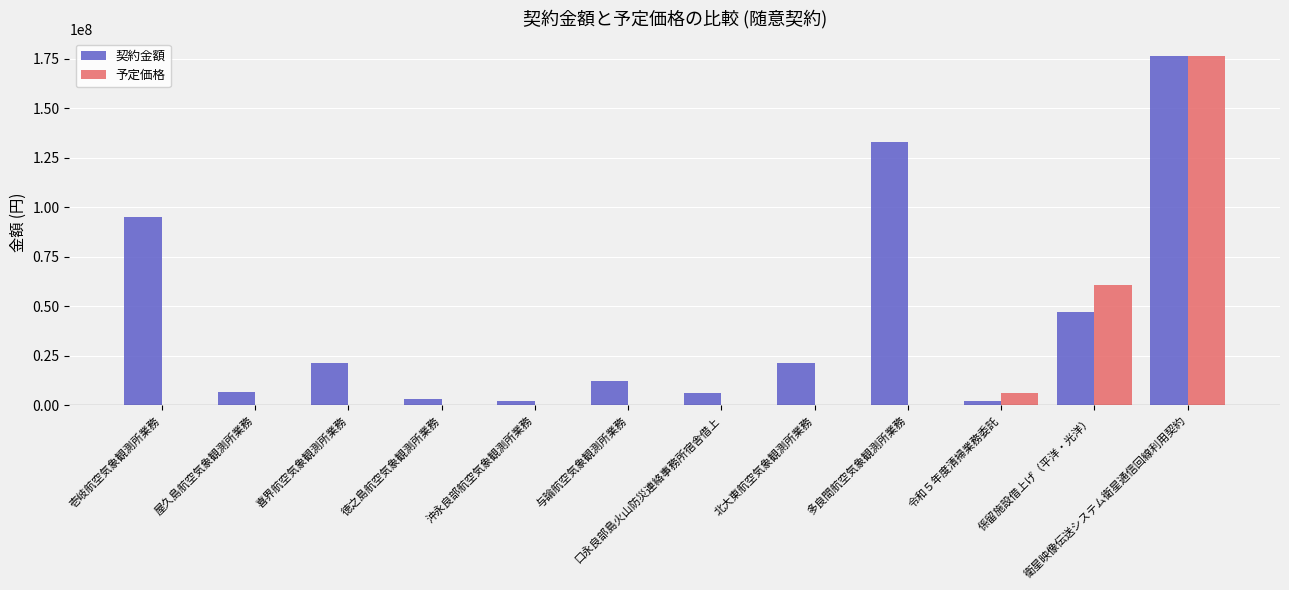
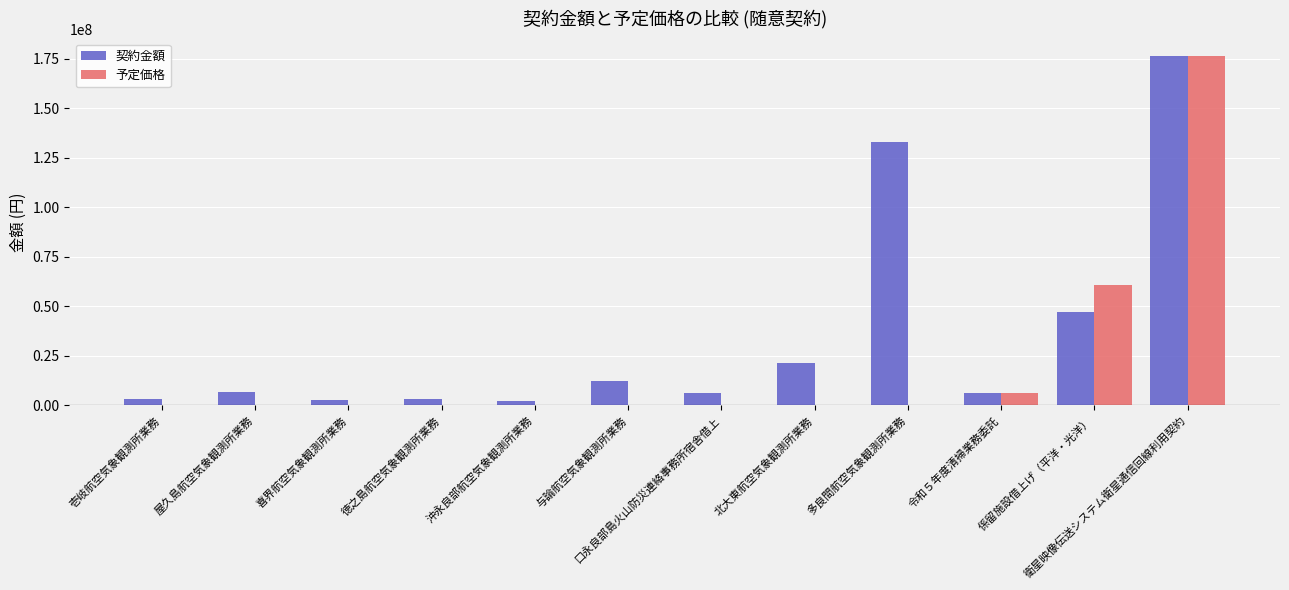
  {
    "契約金額": {
-     "壱岐航空気象観測所業務": 95000000,
+     "壱岐航空気象観測所業務": 3000000,
      "屋久島航空気象観測所業務": 7000000,
-     "喜界航空気象観測所業務": 21000000,
+     "喜界航空気象観測所業務": 3000000,
      "徳之島航空気象観測所業務": 3000000,
      "沖永良部航空気象観測所業務": 2000000,
      "与論航空気象観測所業務": 12000000,
      "口永良部島火山防災連絡事務所宿舎借上": 6000000,
      "北大東航空気象観測所業務": 22000000,
      "多良間航空気象観測所業務": 133000000,
-     "令和５年度清掃業務委託": 2000000,
+     "令和５年度清掃業務委託": 6000000,
      "係留施設借上げ（平洋・光洋）": 47000000,
      "衛星映像伝送システム衛星通信回線利用契約": 176000000
    },
    "予定価格": {
      "壱岐航空気象観測所業務": 0,
      "屋久島航空気象観測所業務": 0,
      "喜界航空気象観測所業務": 0,
      "徳之島航空気象観測所業務": 0,
      "沖永良部航空気象観測所業務": 0,
      "与論航空気象観測所業務": 0,
      "口永良部島火山防災連絡事務所宿舎借上": 0,
      "北大東航空気象観測所業務": 0,
      "多良間航空気象観測所業務": 0,
      "令和５年度清掃業務委託": 6000000,
      "係留施設借上げ（平洋・光洋）": 61000000,
      "衛星映像伝送システム衛星通信回線利用契約": 176000000
    }
  }
